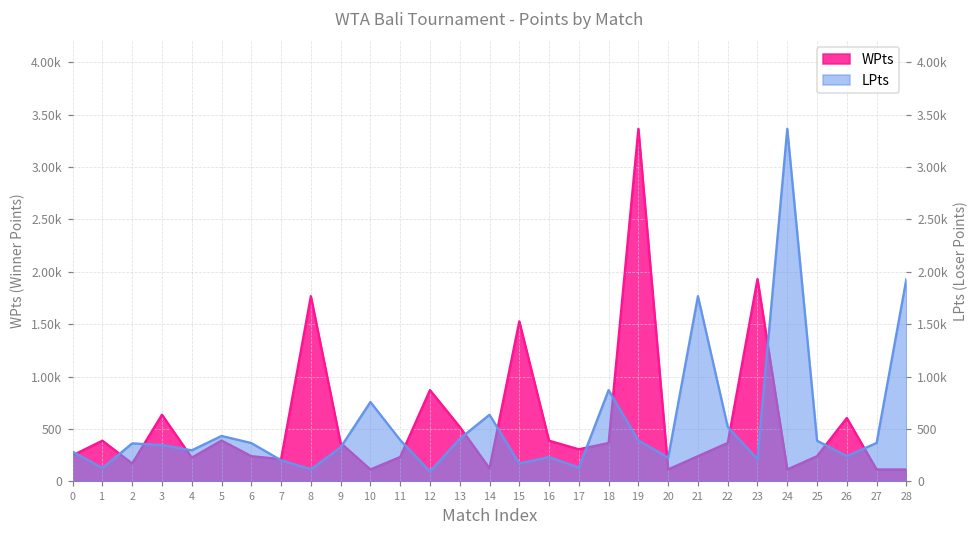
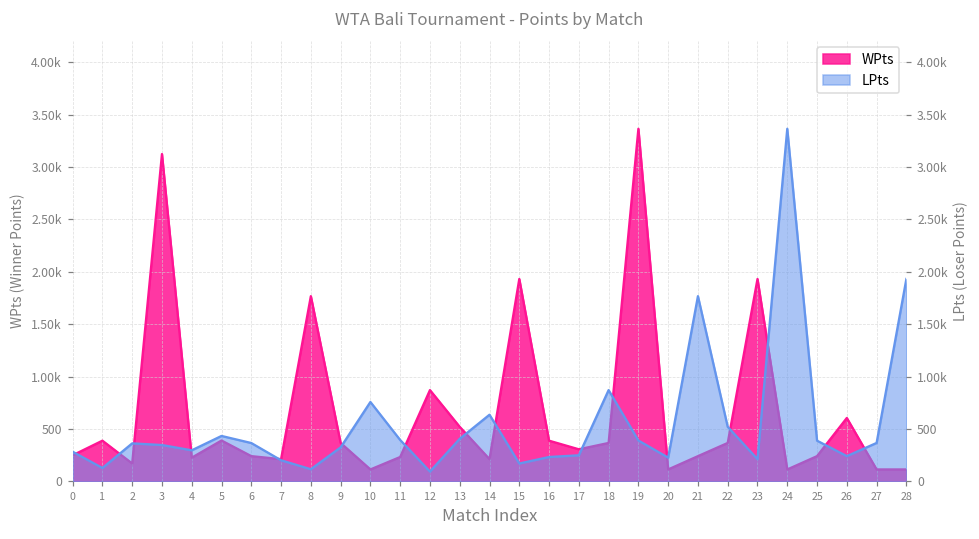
  {
    "WPts": {
      "0": 300,
      "1": 400,
      "2": 200,
-     "3": 600,
+     "3": 3100,
      "4": 200,
      "5": 400,
      "6": 200,
      "7": 200,
      "8": 1800,
      "9": 400,
      "10": 100,
      "11": 200,
      "12": 900,
      "13": 500,
-     "14": 100,
-     "15": 1500,
+     "14": 200,
+     "15": 1900,
      "16": 400,
      "17": 300,
      "18": 400,
      "19": 3400,
      "20": 100,
      "21": 200,
      "22": 400,
      "23": 1900,
      "24": 100,
      "25": 200,
      "26": 600,
      "27": 100,
      "28": 100
    },
    "LPts": {
      "0": 300,
      "1": 100,
      "2": 400,
      "3": 300,
      "4": 300,
      "5": 400,
      "6": 400,
      "7": 200,
      "8": 100,
      "9": 300,
      "10": 800,
      "11": 400,
      "12": 100,
      "13": 400,
      "14": 600,
      "15": 200,
      "16": 200,
-     "17": 100,
+     "17": 300,
      "18": 900,
      "19": 400,
      "20": 200,
      "21": 1800,
      "22": 500,
      "23": 200,
      "24": 3400,
      "25": 400,
      "26": 200,
      "27": 400,
      "28": 1900
    }
  }
